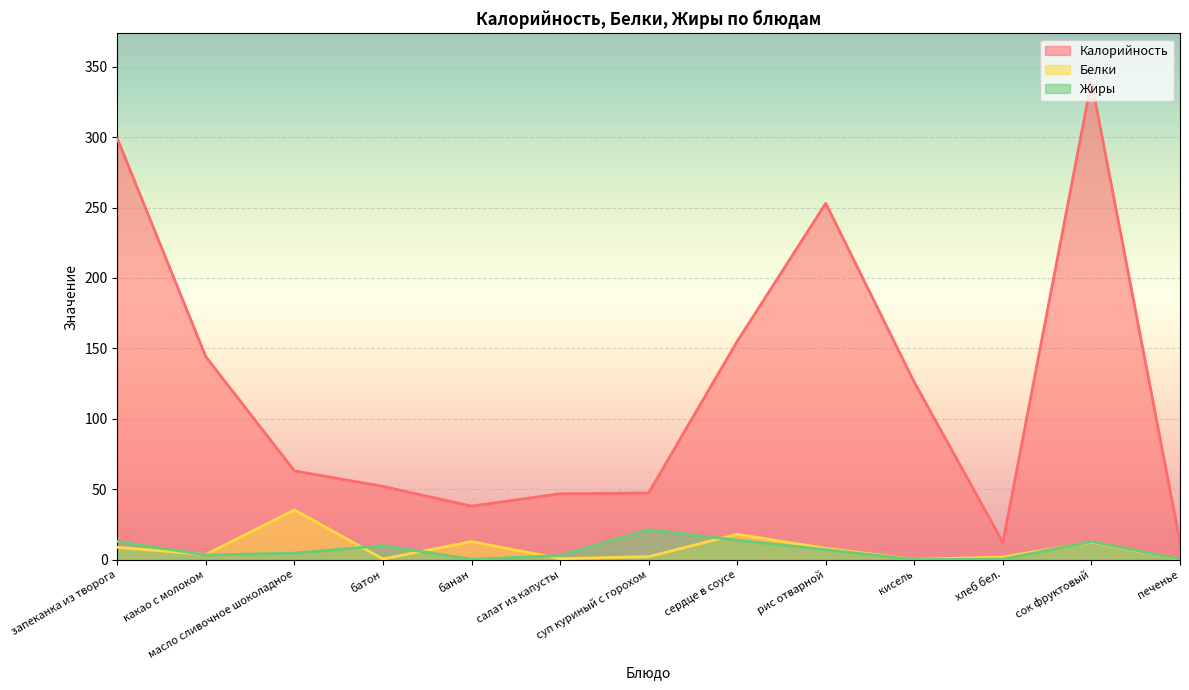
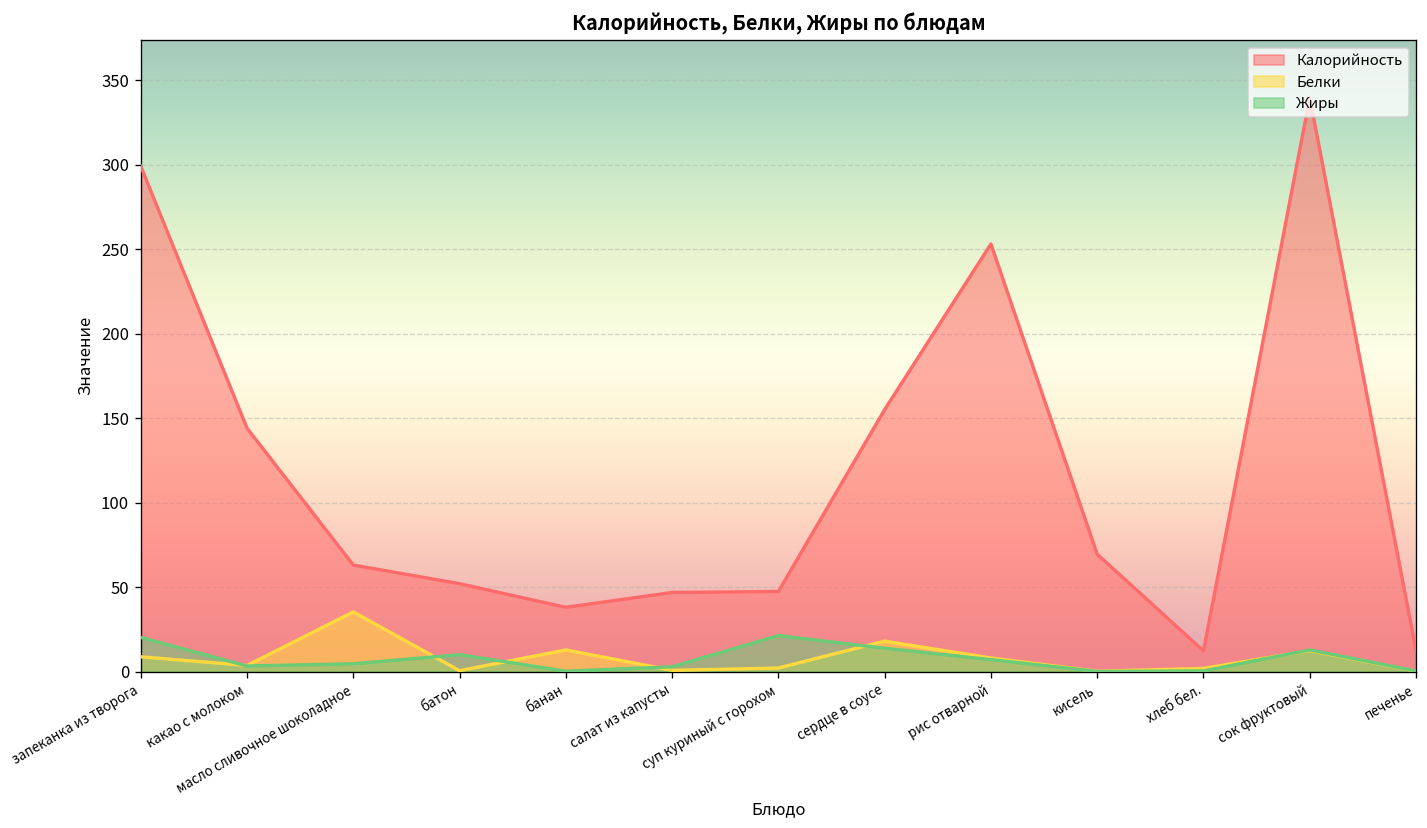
  {
    "Калорийность": {
      "запеканка из творога": 299,
      "какао с молоком": 144,
      "масло сливочное шоколадное": 63,
      "батон": 52,
      "банан": 38,
      "салат из капусты": 47,
      "суп куриный с горохом": 47,
      "сердце в соусе": 155,
      "рис отварной": 253,
-     "кисель": 126,
+     "кисель": 69,
      "хлеб бел.": 12,
      "печенье": 13
    },
    "Белки": {
      "запеканка из творога": 9,
      "масло сливочное шоколадное": 35,
      "батон": 1,
      "банан": 13,
      "салат из капусты": 1,
      "суп куриный с горохом": 2,
      "сердце в соусе": 18
    },
    "Жиры": {
-     "запеканка из творога": 13,
+     "запеканка из творога": 20,
      "масло сливочное шоколадное": 5,
      "батон": 10,
      "банан": 0,
      "салат из капусты": 3,
      "суп куриный с горохом": 21,
      "сердце в соусе": 14
    }
  }
